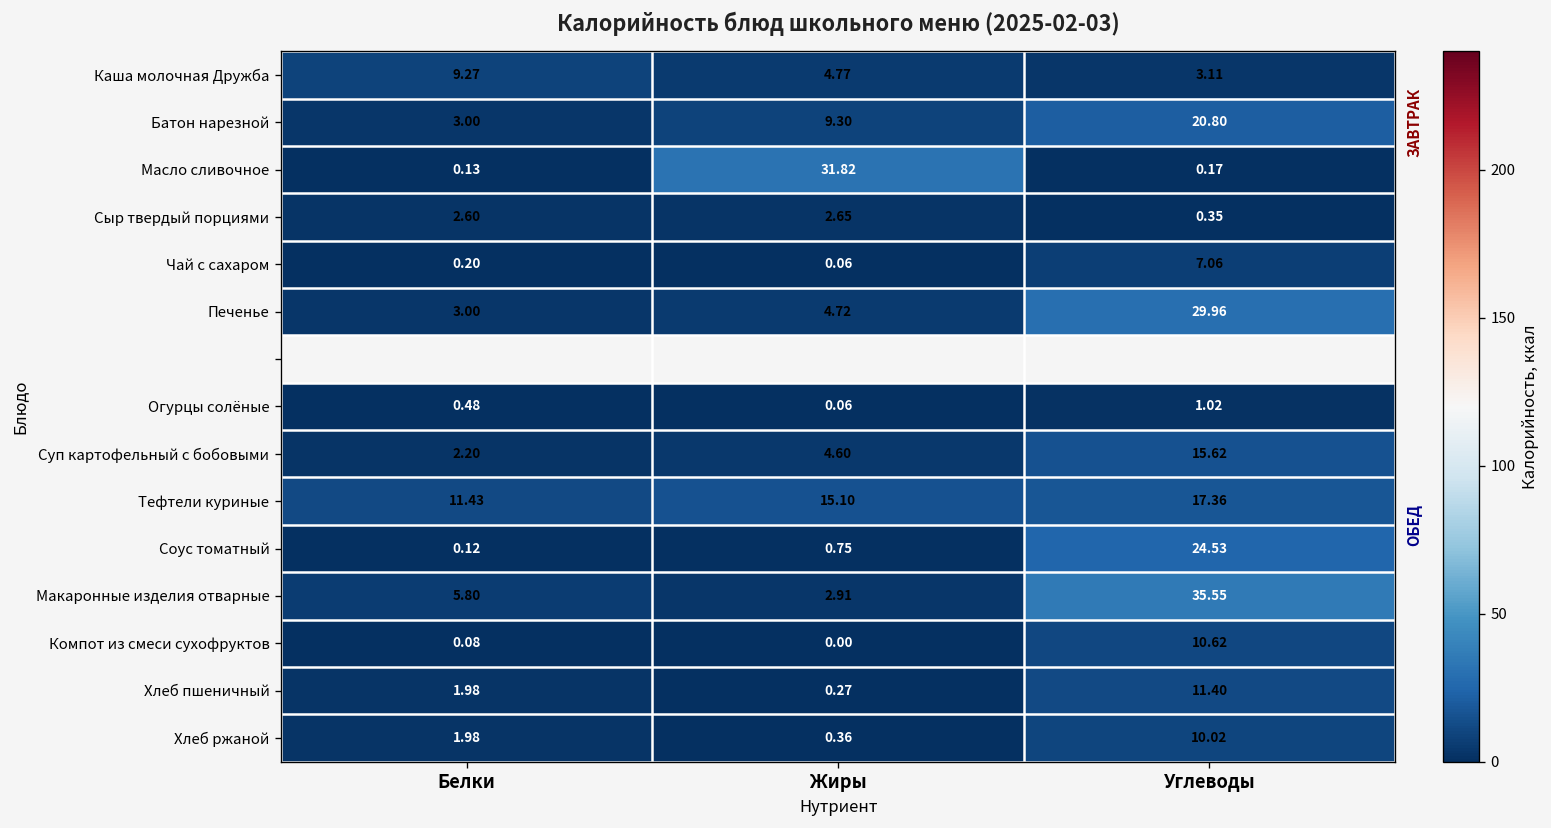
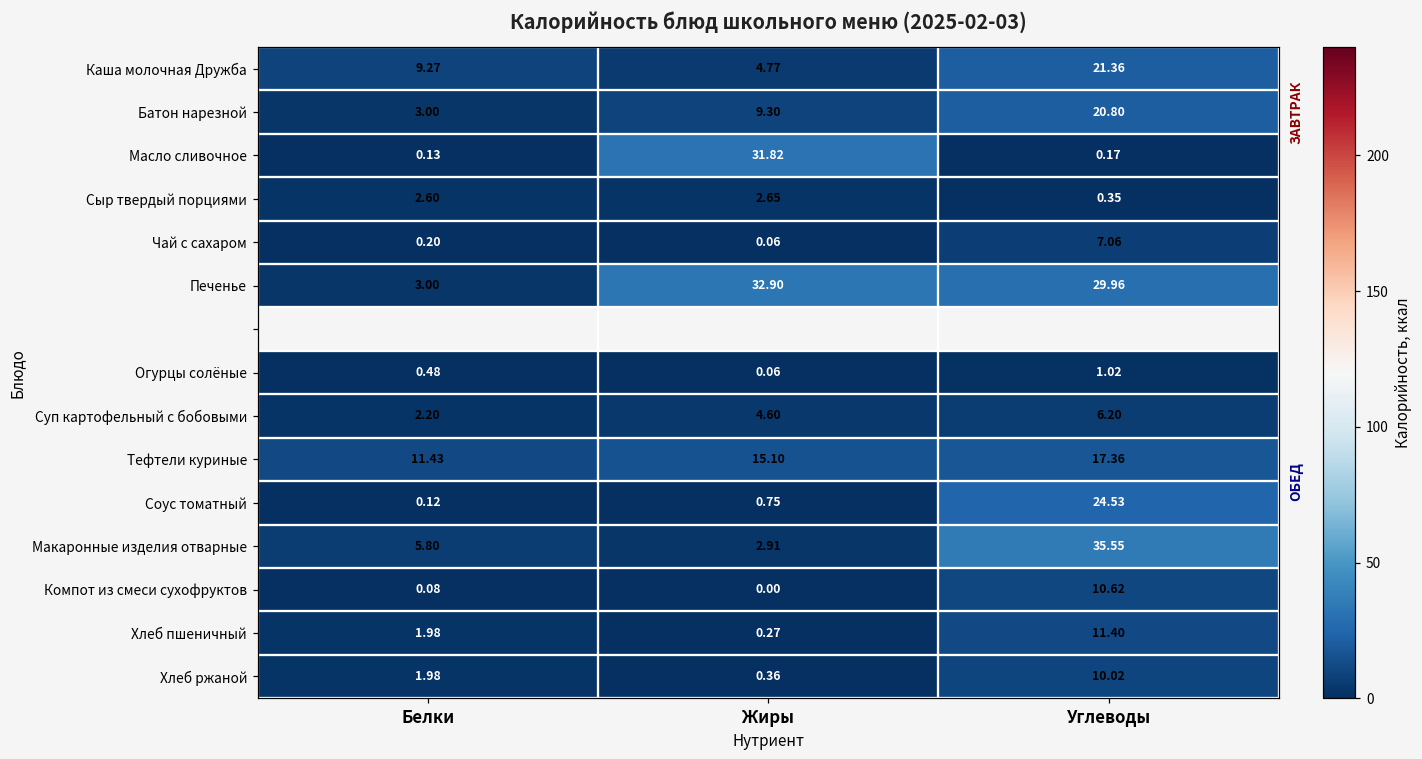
  {
    "Каша молочная Дружба": {
      "Белки": 9.27,
      "Жиры": 4.77,
-     "Углеводы": 3.11
+     "Углеводы": 21.36
    },
    "Батон нарезной": {
      "Белки": 3.00,
      "Жиры": 9.30,
      "Углеводы": 20.80
    },
    "Масло сливочное": {
      "Белки": 0.13,
      "Жиры": 31.82,
      "Углеводы": 0.17
    },
    "Сыр твердый порциями": {
      "Белки": 2.60,
      "Жиры": 2.65,
      "Углеводы": 0.35
    },
    "Чай с сахаром": {
      "Белки": 0.20,
      "Жиры": 0.06,
      "Углеводы": 7.06
    },
    "Печенье": {
      "Белки": 3.00,
-     "Жиры": 4.72,
+     "Жиры": 32.90,
      "Углеводы": 29.96
    },
    "Огурцы солёные": {
      "Белки": 0.48,
      "Жиры": 0.06,
      "Углеводы": 1.02
    },
    "Суп картофельный с бобовыми": {
      "Белки": 2.20,
      "Жиры": 4.60,
-     "Углеводы": 15.62
+     "Углеводы": 6.20
    },
    "Тефтели куриные": {
      "Белки": 11.43,
      "Жиры": 15.10,
      "Углеводы": 17.36
    },
    "Соус томатный": {
      "Белки": 0.12,
      "Жиры": 0.75,
      "Углеводы": 24.53
    },
    "Макаронные изделия отварные": {
      "Белки": 5.80,
      "Жиры": 2.91,
      "Углеводы": 35.55
    },
    "Компот из смеси сухофруктов": {
      "Белки": 0.08,
      "Жиры": 0.00,
      "Углеводы": 10.62
    },
    "Хлеб пшеничный": {
      "Белки": 1.98,
      "Жиры": 0.27,
      "Углеводы": 11.40
    },
    "Хлеб ржаной": {
      "Белки": 1.98,
      "Жиры": 0.36,
      "Углеводы": 10.02
    }
  }
